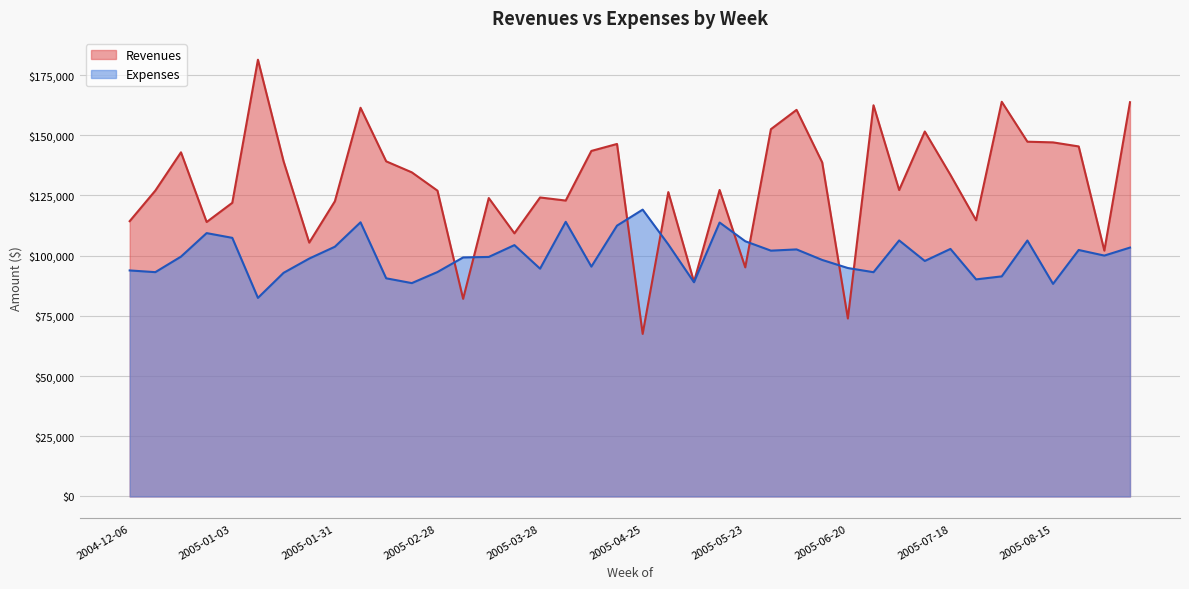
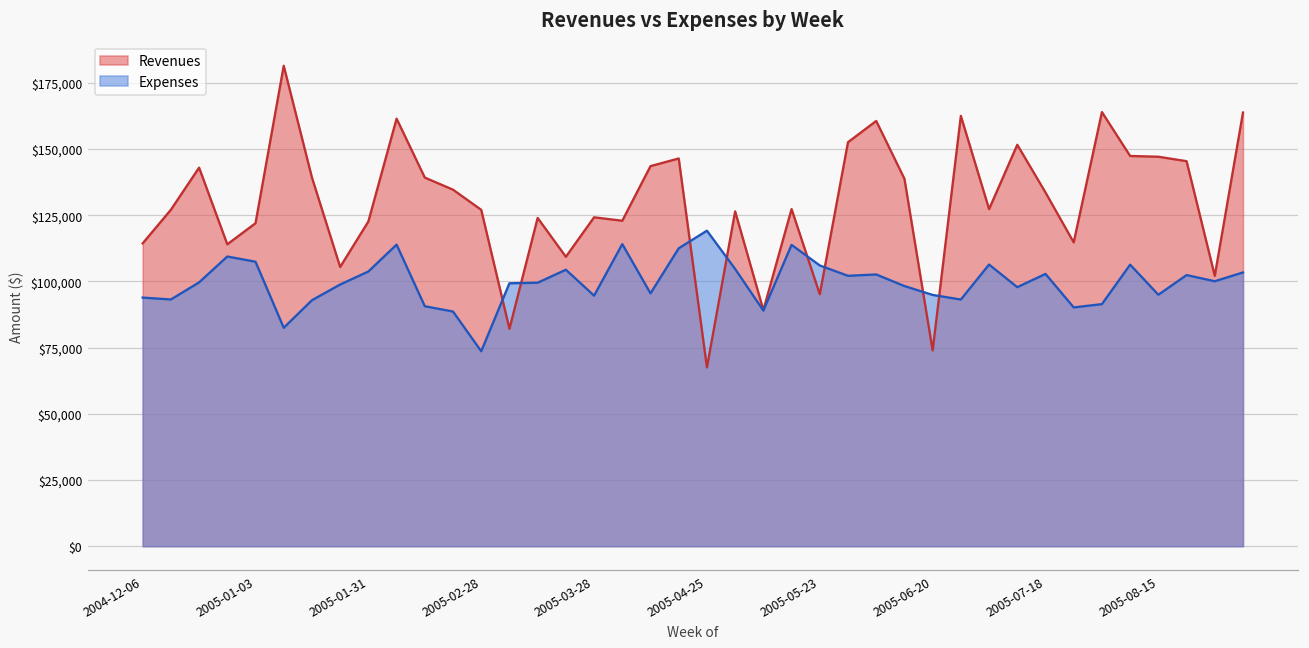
  {
    "Revenues": {
      "2004-12-06": "$114,000",
      "2005-01-03": "$122,000",
      "2005-01-31": "$123,000",
      "2005-02-28": "$127,000",
      "2005-03-28": "$124,000",
      "2005-04-25": "$68,000",
      "2005-05-23": "$95,000",
      "2005-06-20": "$74,000",
      "2005-07-18": "$134,000",
      "2005-08-15": "$147,000"
    },
    "Expenses": {
      "2004-12-06": "$94,000",
      "2005-01-03": "$107,000",
      "2005-01-31": "$104,000",
-     "2005-02-28": "$93,000",
+     "2005-02-28": "$74,000",
      "2005-03-28": "$95,000",
      "2005-04-25": "$119,000",
      "2005-05-23": "$106,000",
      "2005-06-20": "$95,000",
      "2005-07-18": "$103,000",
-     "2005-08-15": "$88,000"
+     "2005-08-15": "$95,000"
    }
  }
